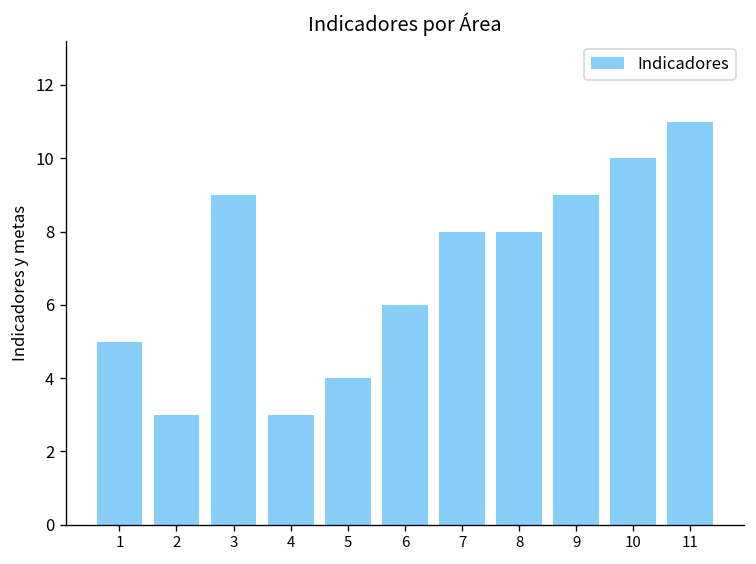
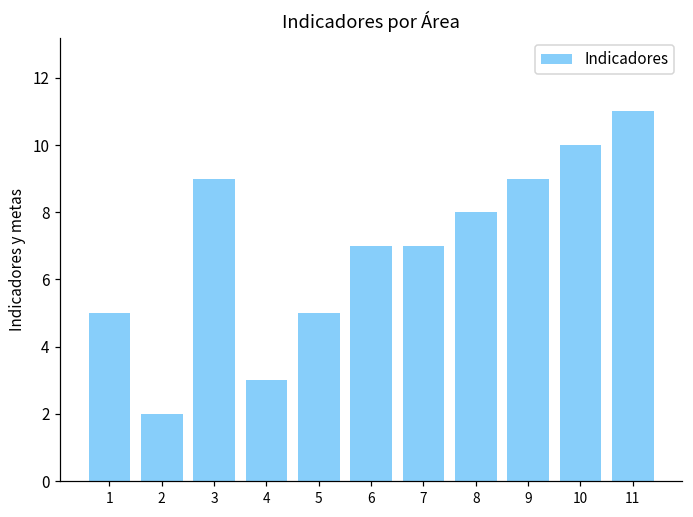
  {
    "1": 5,
-   "2": 3,
+   "2": 2,
    "3": 9,
    "4": 3,
-   "5": 4,
-   "6": 6,
-   "7": 8,
+   "5": 5,
+   "6": 7,
+   "7": 7,
    "8": 8,
    "9": 9,
    "10": 10,
    "11": 11
  }
